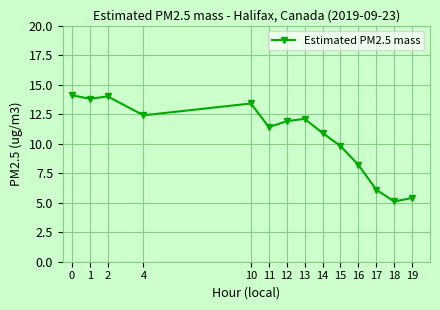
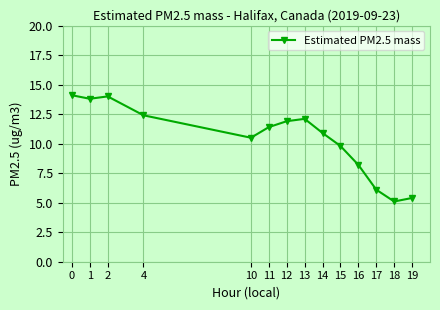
  {
    "0": 14.1,
    "1": 13.8,
    "2": 14.0,
    "4": 12.4,
-   "10": 13.4,
+   "10": 10.5,
    "11": 11.4,
    "12": 11.9,
    "13": 12.1,
    "14": 10.9,
    "15": 9.8,
    "16": 8.2,
    "17": 6.1,
    "18": 5.1,
    "19": 5.4
  }
